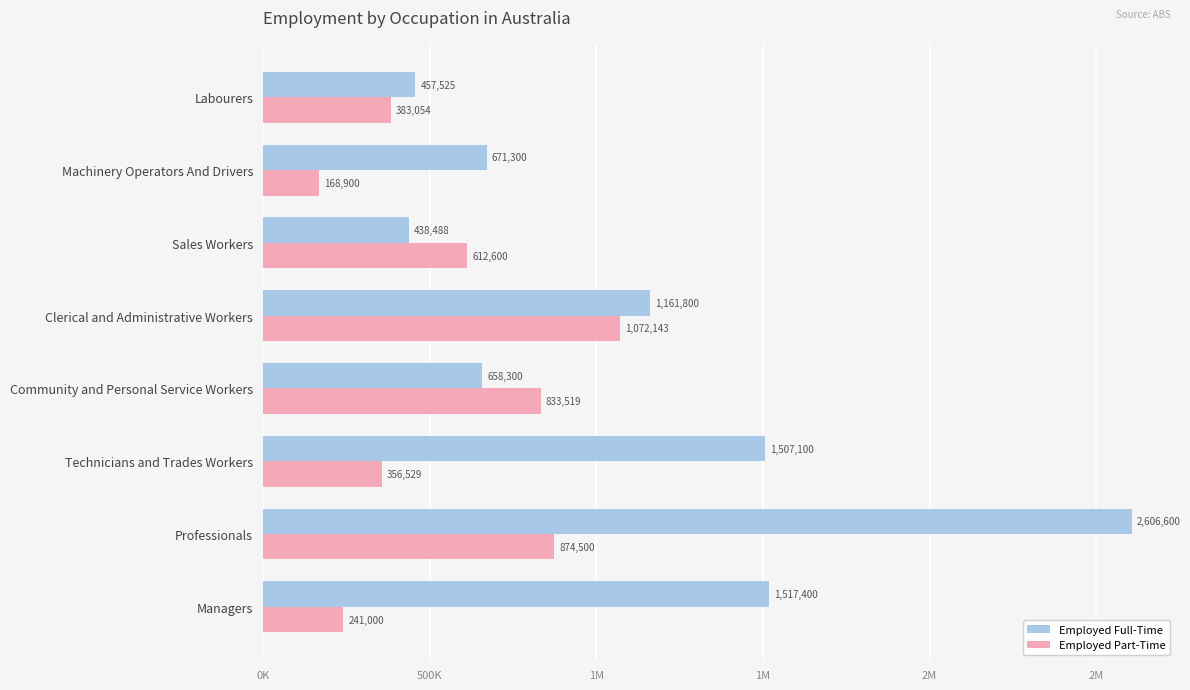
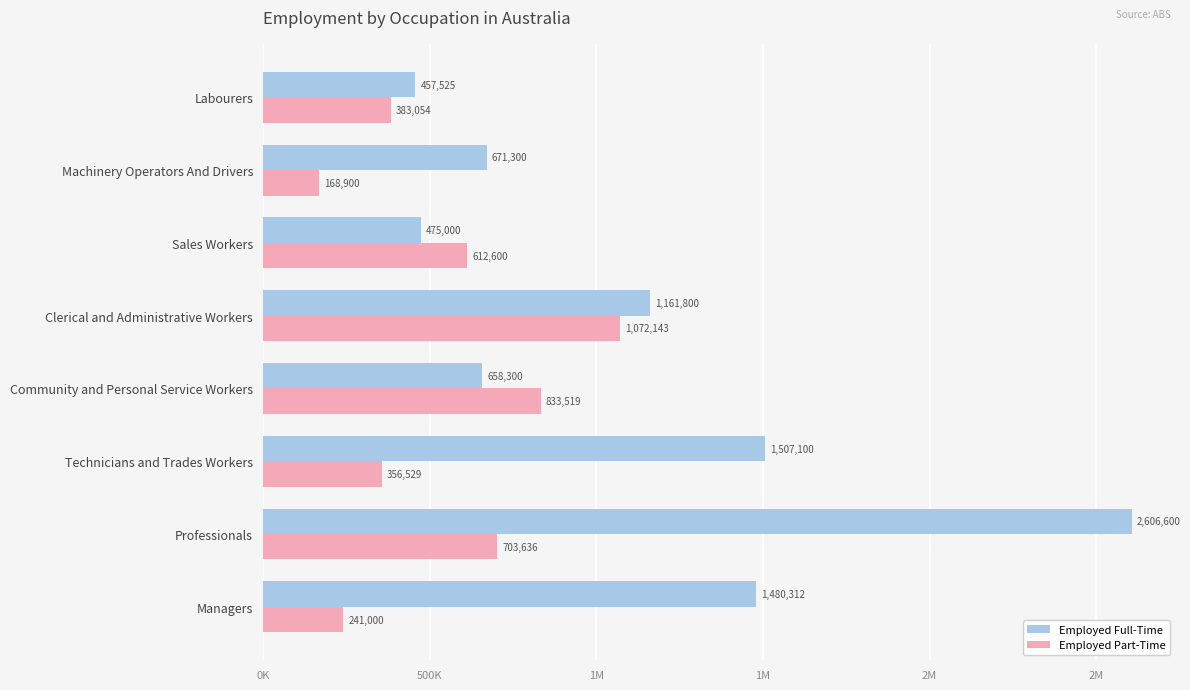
  {
    "Employed Full-Time": {
      "Labourers": "457,525",
      "Machinery Operators And Drivers": "671,300",
-     "Sales Workers": "438,488",
+     "Sales Workers": "475,000",
      "Clerical and Administrative Workers": "1,161,800",
      "Community and Personal Service Workers": "658,300",
      "Technicians and Trades Workers": "1,507,100",
      "Professionals": "2,606,600",
-     "Managers": "1,517,400"
+     "Managers": "1,480,312"
    },
    "Employed Part-Time": {
      "Labourers": "383,054",
      "Machinery Operators And Drivers": "168,900",
      "Sales Workers": "612,600",
      "Clerical and Administrative Workers": "1,072,143",
      "Community and Personal Service Workers": "833,519",
      "Technicians and Trades Workers": "356,529",
-     "Professionals": "874,500",
+     "Professionals": "703,636",
      "Managers": "241,000"
    }
  }
